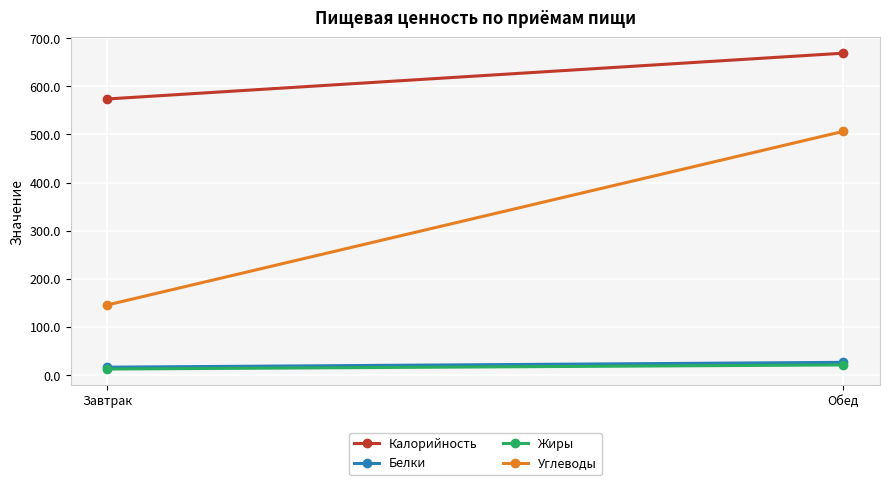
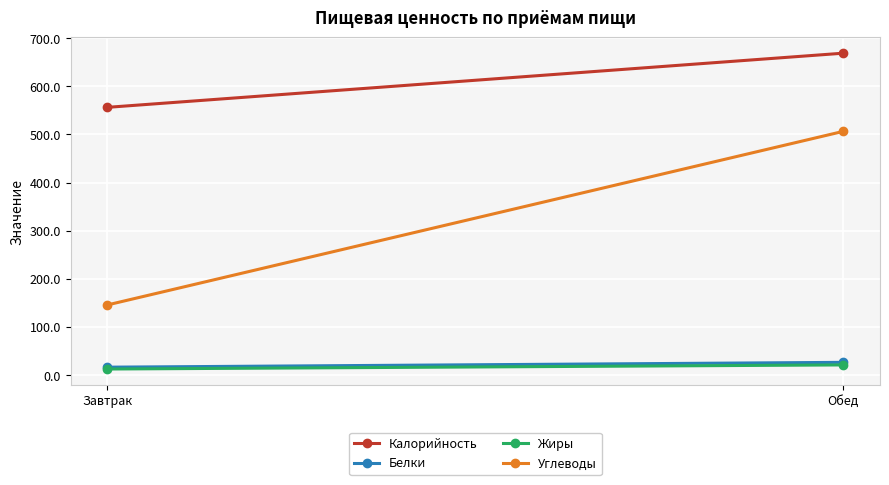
  {
    "Калорийность": {
-     "Завтрак": 570,
+     "Завтрак": 560,
      "Обед": 670
    },
    "Белки": {
      "Обед": 30
    },
    "Жиры": {
      "Обед": 20
    },
    "Углеводы": {
      "Завтрак": 150,
      "Обед": 510
    }
  }
